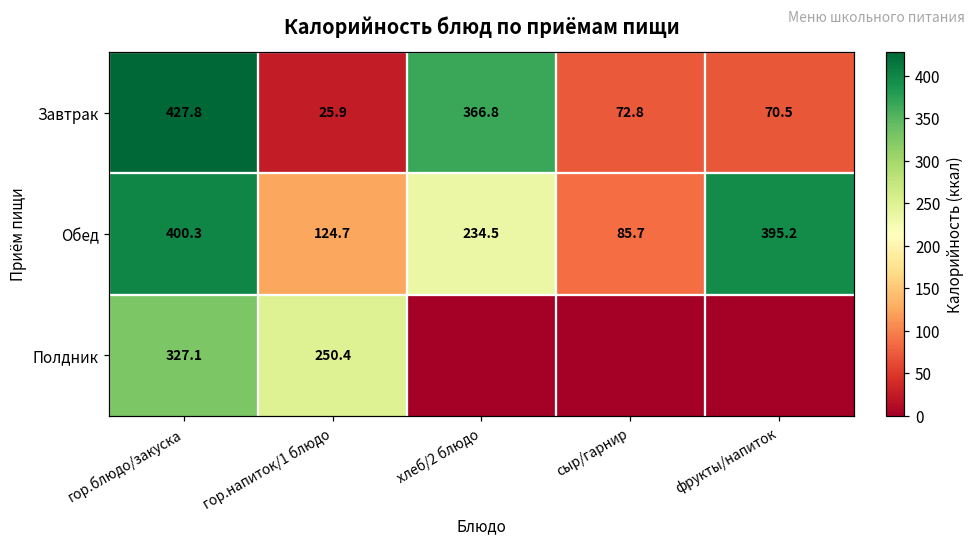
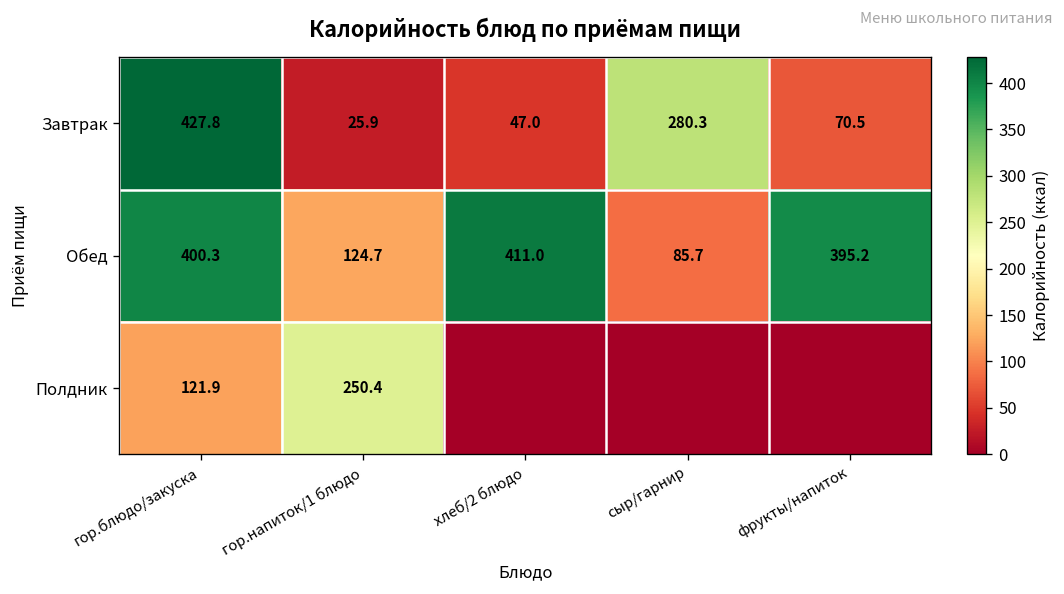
  {
    "Завтрак": {
      "гор.блюдо/закуска": 427.8,
      "гор.напиток/1 блюдо": 25.9,
-     "хлеб/2 блюдо": 366.8,
-     "сыр/гарнир": 72.8,
+     "хлеб/2 блюдо": 47.0,
+     "сыр/гарнир": 280.3,
      "фрукты/напиток": 70.5
    },
    "Обед": {
      "гор.блюдо/закуска": 400.3,
      "гор.напиток/1 блюдо": 124.7,
-     "хлеб/2 блюдо": 234.5,
+     "хлеб/2 блюдо": 411.0,
      "сыр/гарнир": 85.7,
      "фрукты/напиток": 395.2
    },
    "Полдник": {
-     "гор.блюдо/закуска": 327.1,
+     "гор.блюдо/закуска": 121.9,
      "гор.напиток/1 блюдо": 250.4
    }
  }
